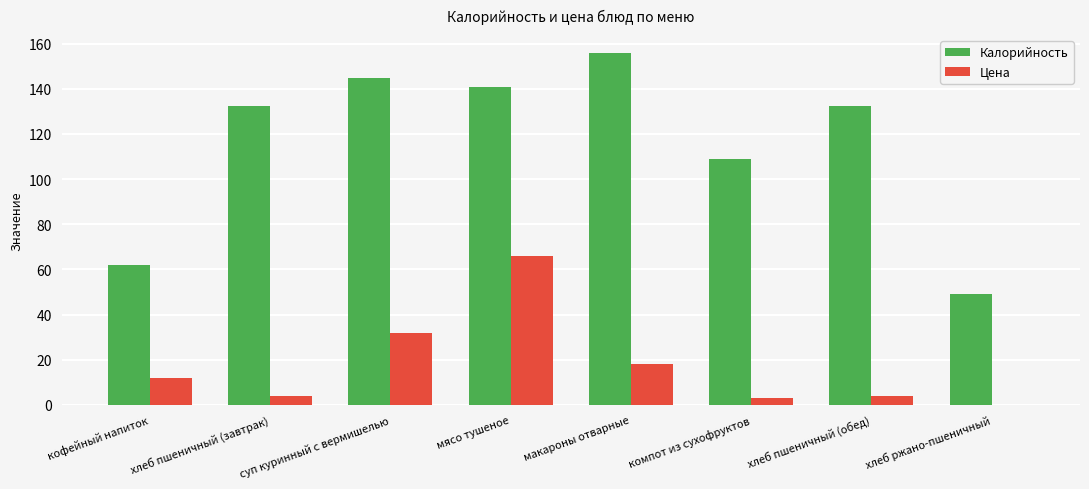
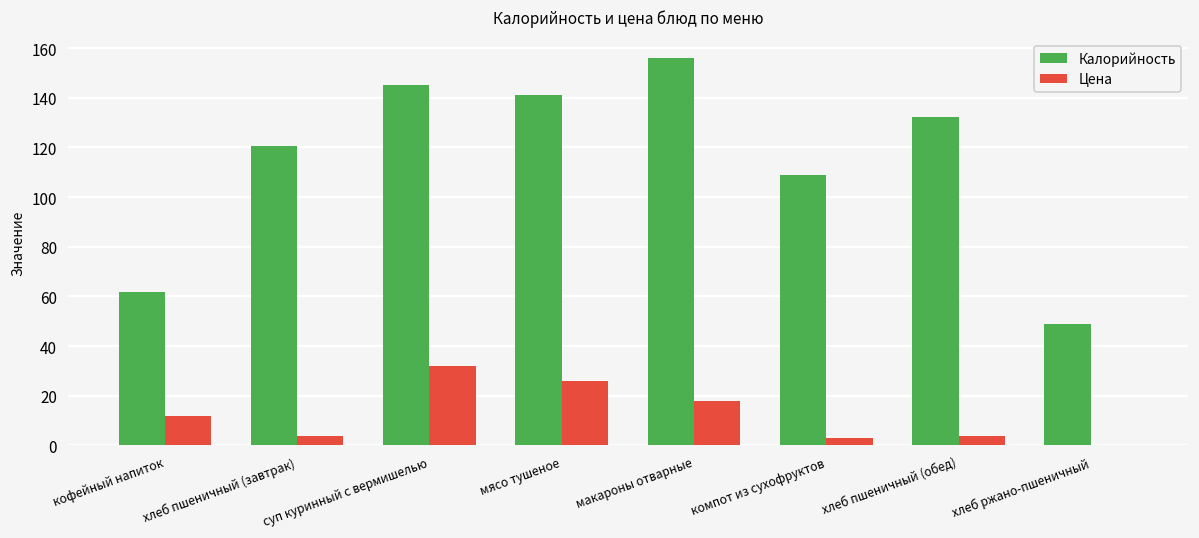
  {
    "Калорийность": {
      "кофейный напиток": 62,
-     "хлеб пшеничный (завтрак)": 132,
+     "хлеб пшеничный (завтрак)": 121,
      "суп куринный с вермишелью": 145,
      "мясо тушеное": 141,
      "макароны отварные": 156,
      "компот из сухофруктов": 109,
      "хлеб пшеничный (обед)": 132,
      "хлеб ржано-пшеничный": 49
    },
    "Цена": {
      "кофейный напиток": 12,
      "хлеб пшеничный (завтрак)": 4,
      "суп куринный с вермишелью": 32,
-     "мясо тушеное": 66,
+     "мясо тушеное": 26,
      "макароны отварные": 18,
      "компот из сухофруктов": 3,
      "хлеб пшеничный (обед)": 4,
      "хлеб ржано-пшеничный": 0
    }
  }
